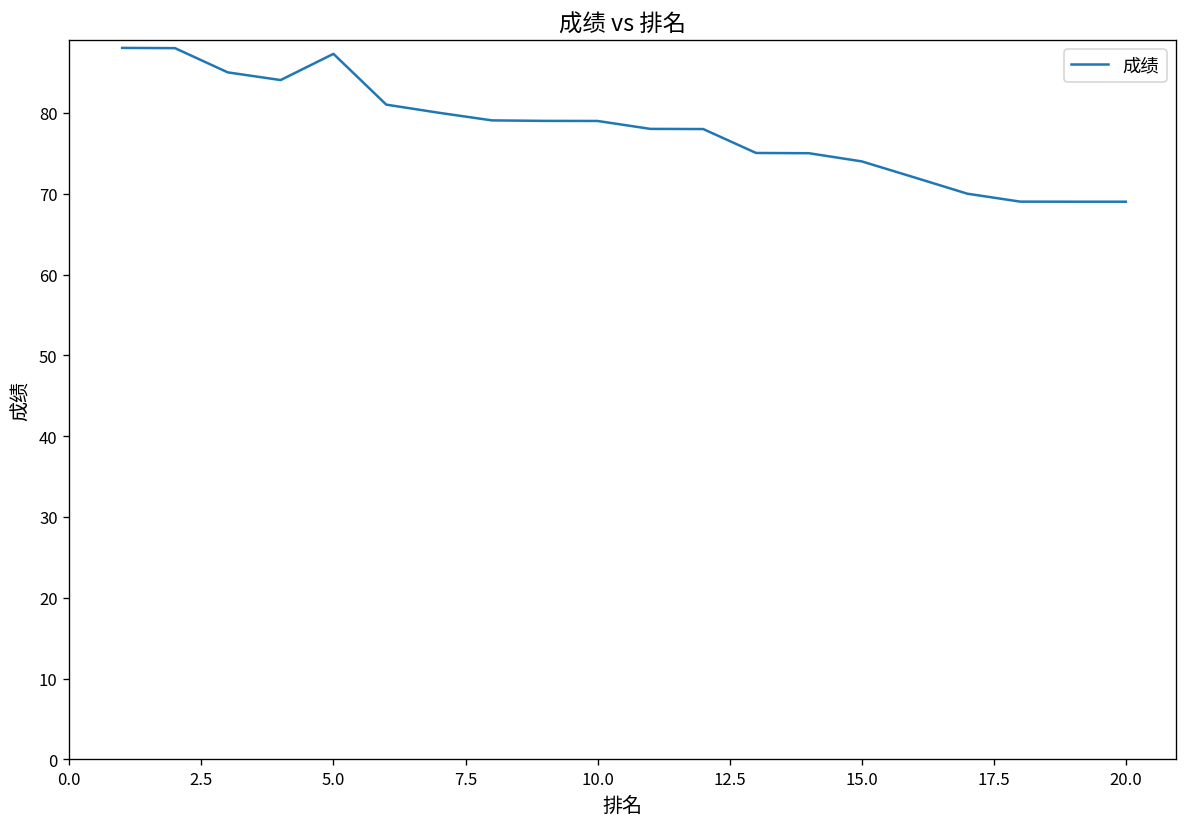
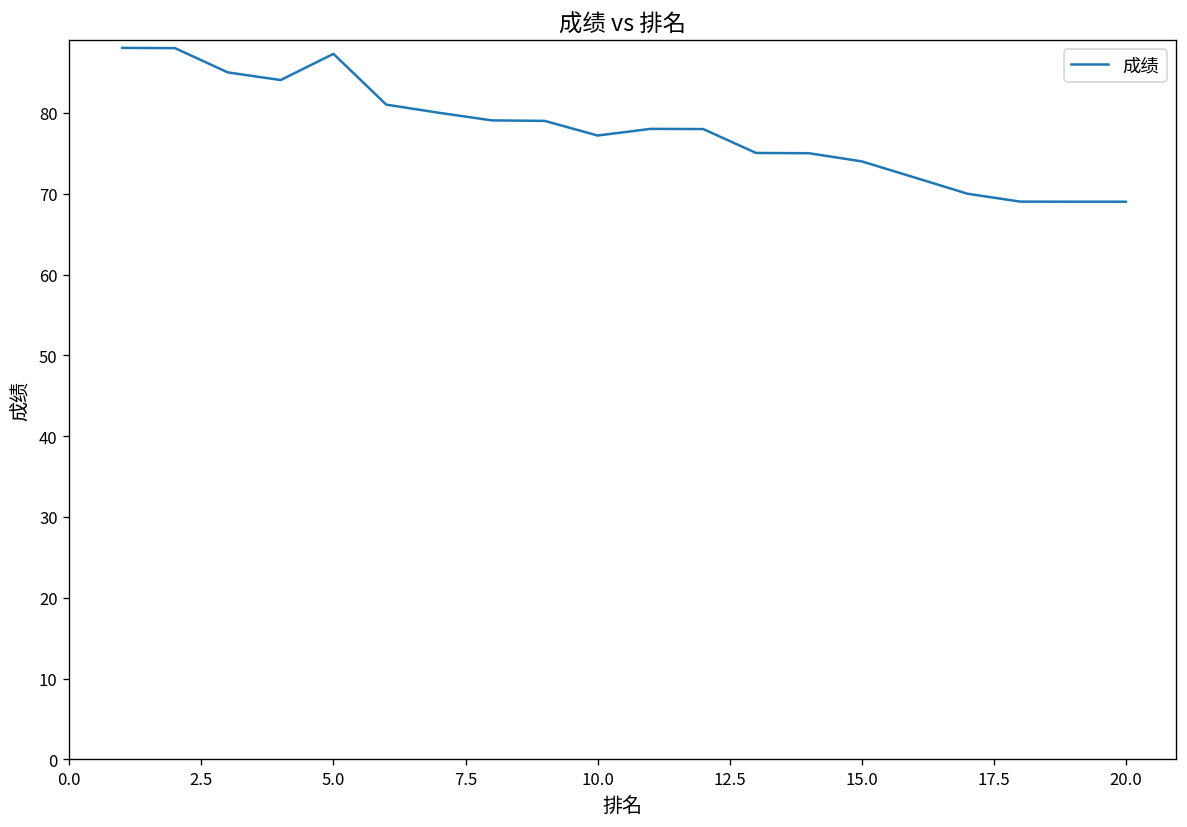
  {
    "5.0": 87,
-   "10.0": 79,
+   "10.0": 77,
    "15.0": 74,
    "20.0": 69
  }
